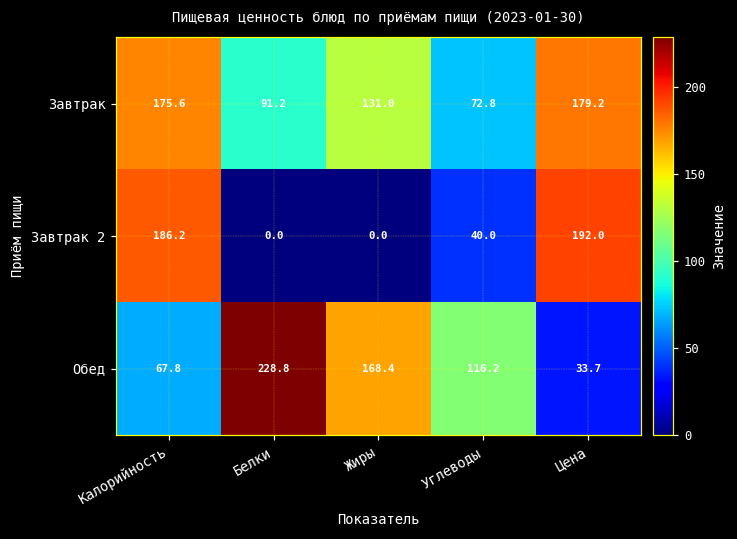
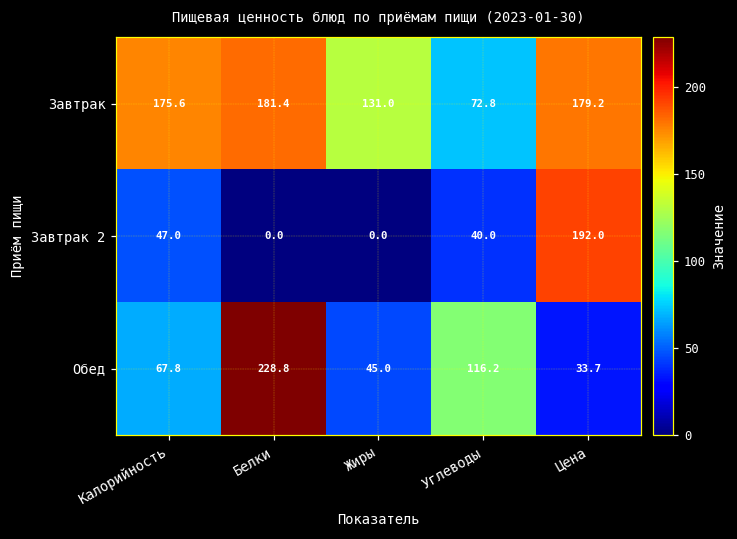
  {
    "Завтрак": {
      "Калорийность": 175.6,
-     "Белки": 91.2,
+     "Белки": 181.4,
      "Жиры": 131.0,
      "Углеводы": 72.8,
      "Цена": 179.2
    },
    "Завтрак 2": {
-     "Калорийность": 186.2,
+     "Калорийность": 47.0,
      "Белки": 0.0,
      "Жиры": 0.0,
      "Углеводы": 40.0,
      "Цена": 192.0
    },
    "Обед": {
      "Калорийность": 67.8,
      "Белки": 228.8,
-     "Жиры": 168.4,
+     "Жиры": 45.0,
      "Углеводы": 116.2,
      "Цена": 33.7
    }
  }
